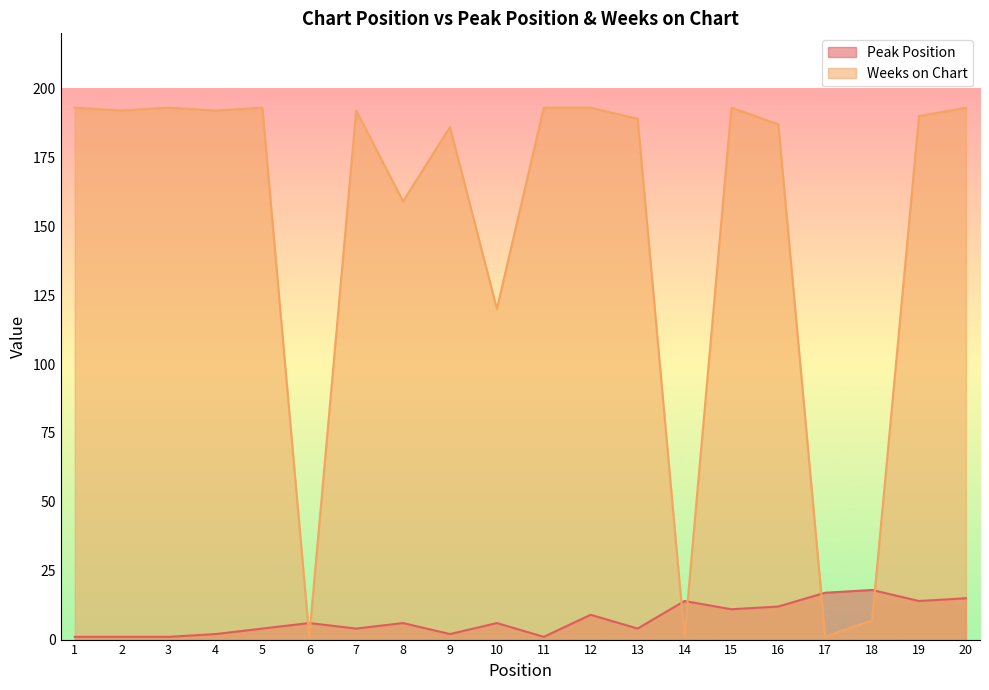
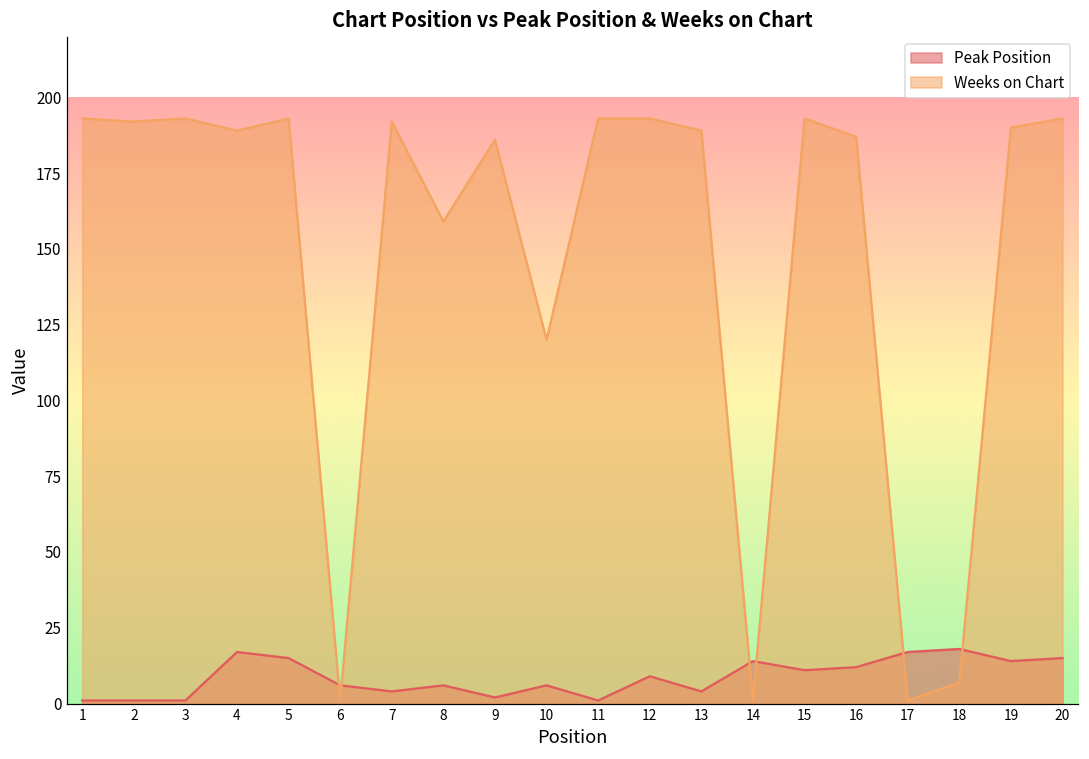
  {
    "Peak Position": {
      "1": 1,
      "2": 1,
      "3": 1,
-     "4": 2,
-     "5": 4,
+     "4": 17,
+     "5": 15,
      "6": 6,
      "7": 4,
      "8": 6,
      "9": 2,
      "10": 6,
      "11": 1,
      "12": 9,
      "13": 4,
      "14": 14,
      "15": 11,
      "16": 12,
      "17": 17,
      "18": 18,
      "19": 14,
      "20": 15
    },
    "Weeks on Chart": {
      "1": 193,
      "2": 192,
      "3": 193,
-     "4": 192,
+     "4": 189,
      "5": 193,
      "6": 1,
      "7": 192,
      "8": 159,
      "9": 186,
      "10": 120,
      "11": 193,
      "12": 193,
      "13": 189,
      "14": 1,
      "15": 193,
      "16": 187,
      "17": 1,
      "18": 7,
      "19": 190,
      "20": 193
    }
  }
